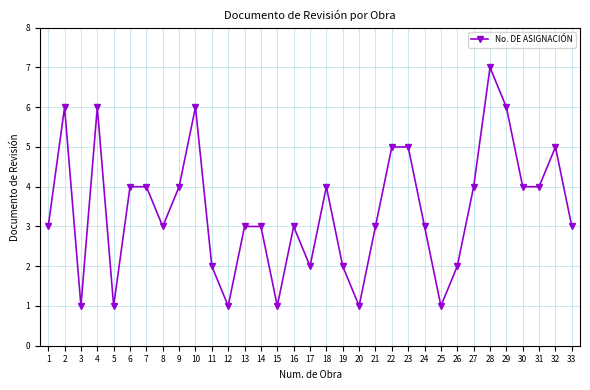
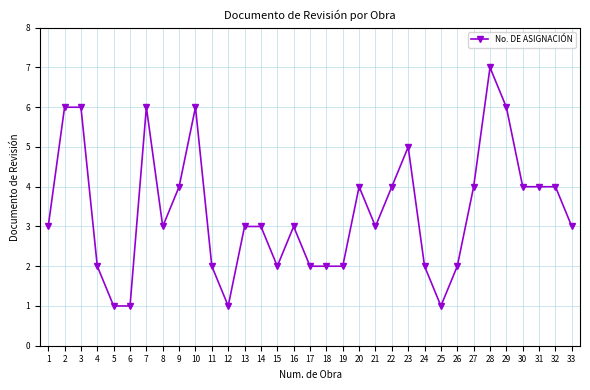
  {
    "1": 3,
    "2": 6,
-   "3": 1,
-   "4": 6,
+   "3": 6,
+   "4": 2,
    "5": 1,
-   "6": 4,
-   "7": 4,
+   "6": 1,
+   "7": 6,
    "8": 3,
    "9": 4,
    "10": 6,
    "11": 2,
    "12": 1,
    "13": 3,
    "14": 3,
-   "15": 1,
+   "15": 2,
    "16": 3,
    "17": 2,
-   "18": 4,
+   "18": 2,
    "19": 2,
-   "20": 1,
+   "20": 4,
    "21": 3,
-   "22": 5,
+   "22": 4,
    "23": 5,
-   "24": 3,
+   "24": 2,
    "25": 1,
    "26": 2,
    "27": 4,
    "28": 7,
    "29": 6,
    "30": 4,
    "31": 4,
-   "32": 5,
+   "32": 4,
    "33": 3
  }
